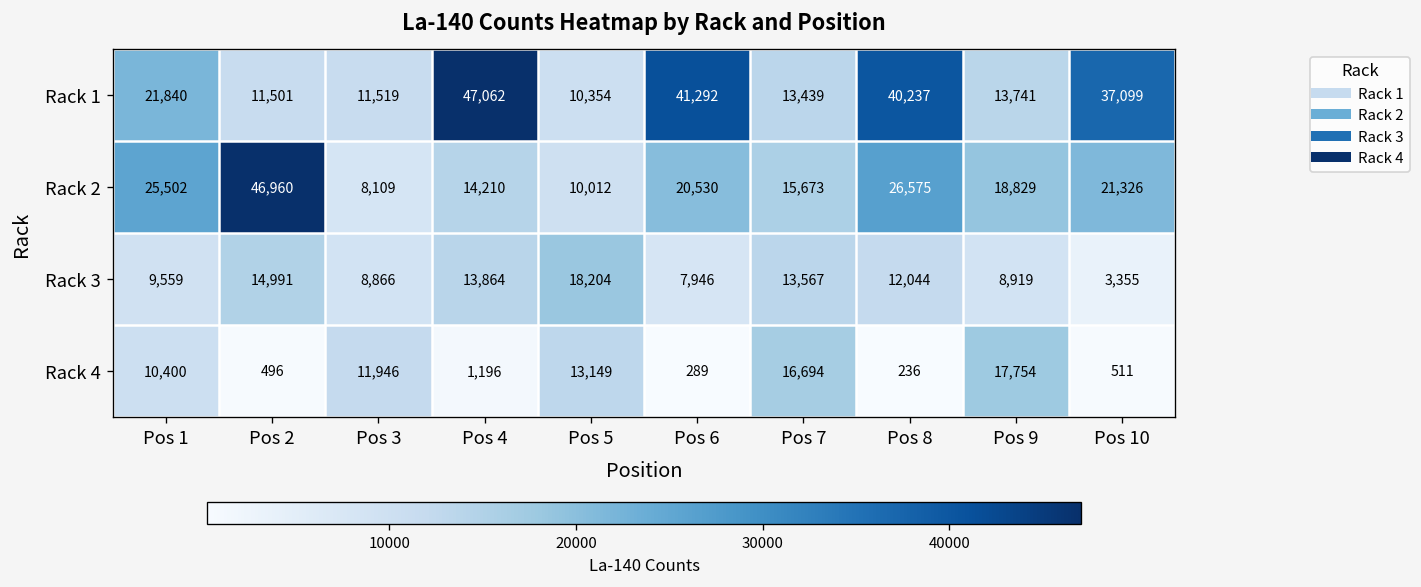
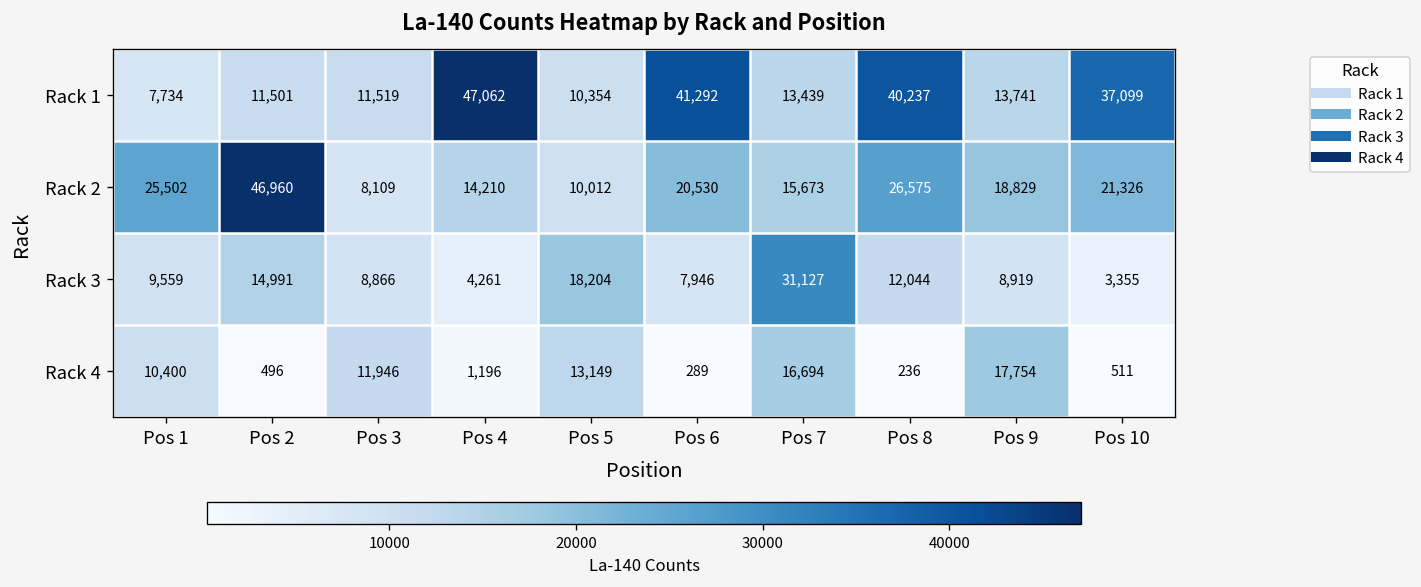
  {
    "Rack 1": {
-     "Pos 1": "21,840",
+     "Pos 1": "7,734",
      "Pos 2": "11,501",
      "Pos 3": "11,519",
      "Pos 4": "47,062",
      "Pos 5": "10,354",
      "Pos 6": "41,292",
      "Pos 7": "13,439",
      "Pos 8": "40,237",
      "Pos 9": "13,741",
      "Pos 10": "37,099"
    },
    "Rack 2": {
      "Pos 1": "25,502",
      "Pos 2": "46,960",
      "Pos 3": "8,109",
      "Pos 4": "14,210",
      "Pos 5": "10,012",
      "Pos 6": "20,530",
      "Pos 7": "15,673",
      "Pos 8": "26,575",
      "Pos 9": "18,829",
      "Pos 10": "21,326"
    },
    "Rack 3": {
      "Pos 1": "9,559",
      "Pos 2": "14,991",
      "Pos 3": "8,866",
-     "Pos 4": "13,864",
+     "Pos 4": "4,261",
      "Pos 5": "18,204",
      "Pos 6": "7,946",
-     "Pos 7": "13,567",
+     "Pos 7": "31,127",
      "Pos 8": "12,044",
      "Pos 9": "8,919",
      "Pos 10": "3,355"
    },
    "Rack 4": {
      "Pos 1": "10,400",
      "Pos 2": "496",
      "Pos 3": "11,946",
      "Pos 4": "1,196",
      "Pos 5": "13,149",
      "Pos 6": "289",
      "Pos 7": "16,694",
      "Pos 8": "236",
      "Pos 9": "17,754",
      "Pos 10": "511"
    }
  }
